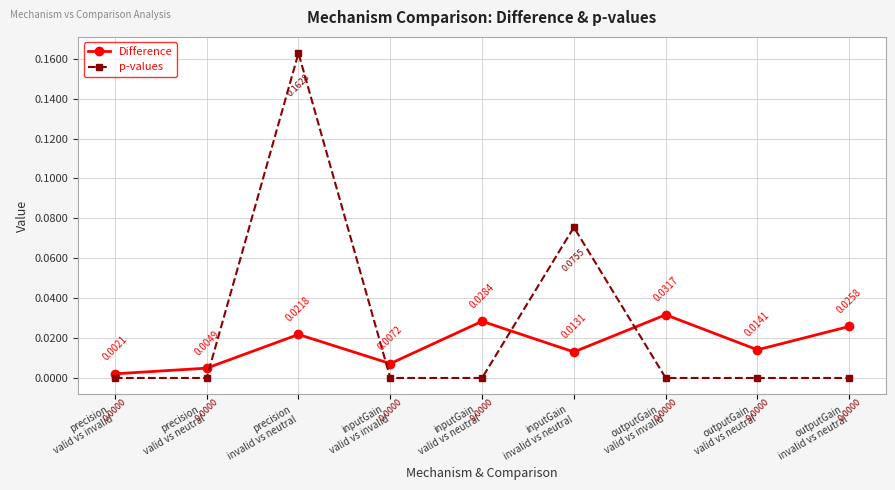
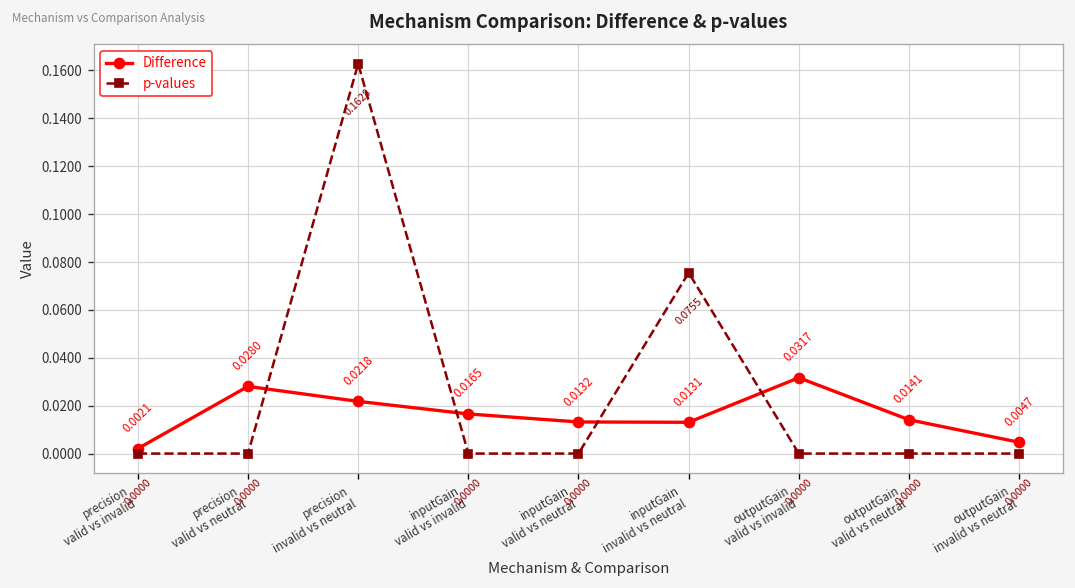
  {
    "Difference": {
      "precision valid vs invalid": 0.0021,
-     "precision valid vs neutral": 0.0049,
+     "precision valid vs neutral": 0.0280,
      "precision invalid vs neutral": 0.0218,
-     "inputGain valid vs invalid": 0.0072,
-     "inputGain valid vs neutral": 0.0284,
+     "inputGain valid vs invalid": 0.0165,
+     "inputGain valid vs neutral": 0.0132,
      "inputGain invalid vs neutral": 0.0131,
      "outputGain valid vs invalid": 0.0317,
      "outputGain valid vs neutral": 0.0141,
-     "outputGain invalid vs neutral": 0.0258
+     "outputGain invalid vs neutral": 0.0047
    },
    "p-values": {
      "precision valid vs invalid": 0.0000,
      "precision valid vs neutral": 0.0000,
      "precision invalid vs neutral": 0.1628,
      "inputGain valid vs invalid": 0.0000,
      "inputGain valid vs neutral": 0.0000,
      "inputGain invalid vs neutral": 0.0755,
      "outputGain valid vs invalid": 0.0000,
      "outputGain valid vs neutral": 0.0000,
      "outputGain invalid vs neutral": 0.0000
    }
  }
